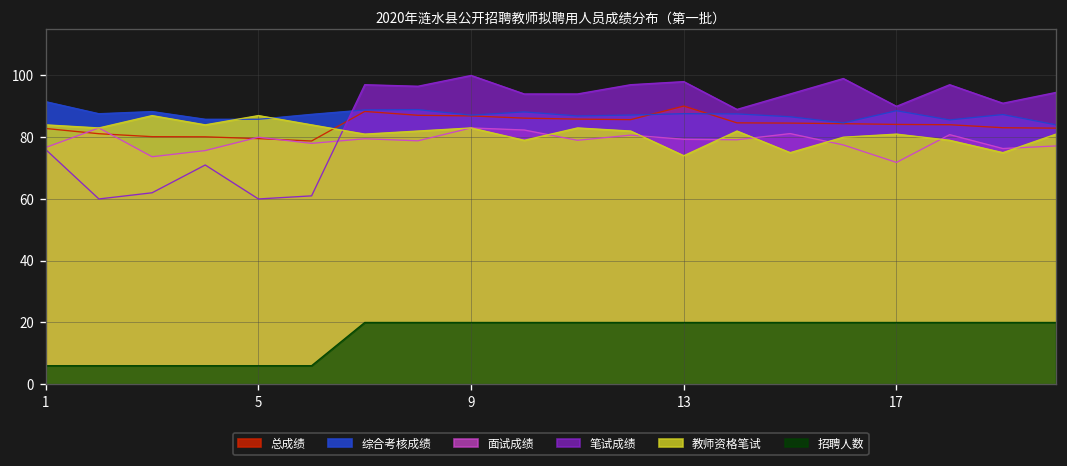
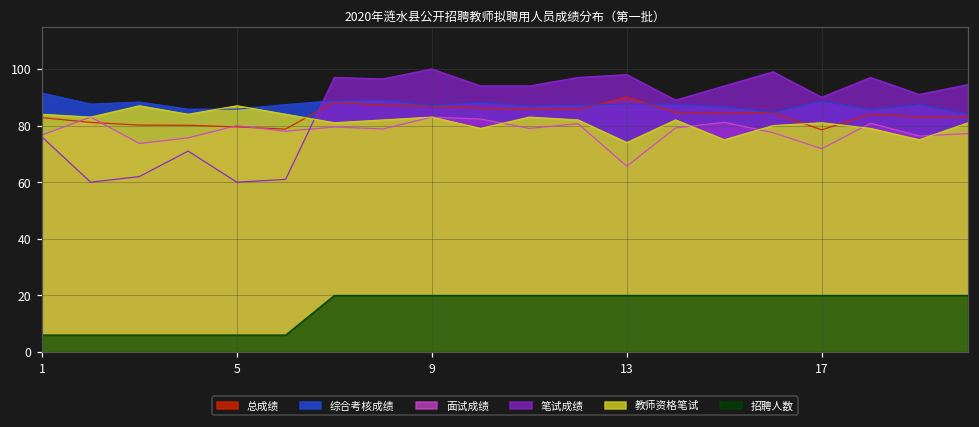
  {
    "总成绩": {
      "1": 83,
      "13": 90,
-     "17": 84
+     "17": 79
    },
    "综合考核成绩": {
      "1": 92,
      "5": 86,
      "13": 88,
      "17": 89
    },
    "面试成绩": {
-     "13": 79,
+     "13": 66,
      "17": 72
    },
    "笔试成绩": {
      "5": 60,
      "9": 100,
      "13": 98,
      "17": 90
    },
    "教师资格笔试": {
      "1": 84,
      "5": 87,
      "13": 74,
      "17": 81
    },
    "招聘人数": {
      "1": 6,
      "5": 6,
      "9": 20,
      "13": 20,
      "17": 20
    }
  }
